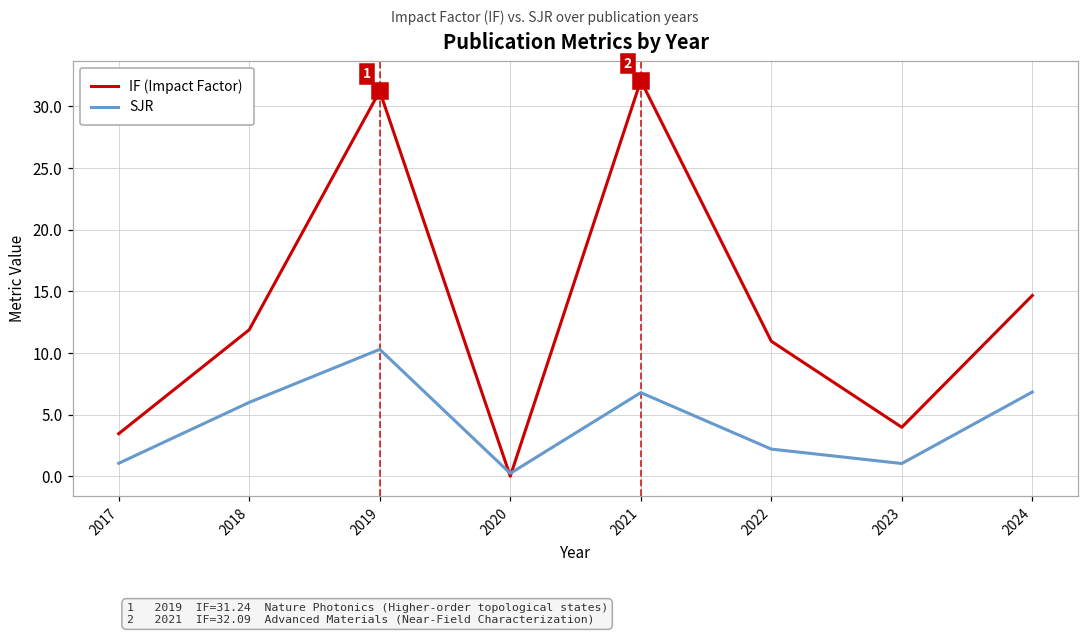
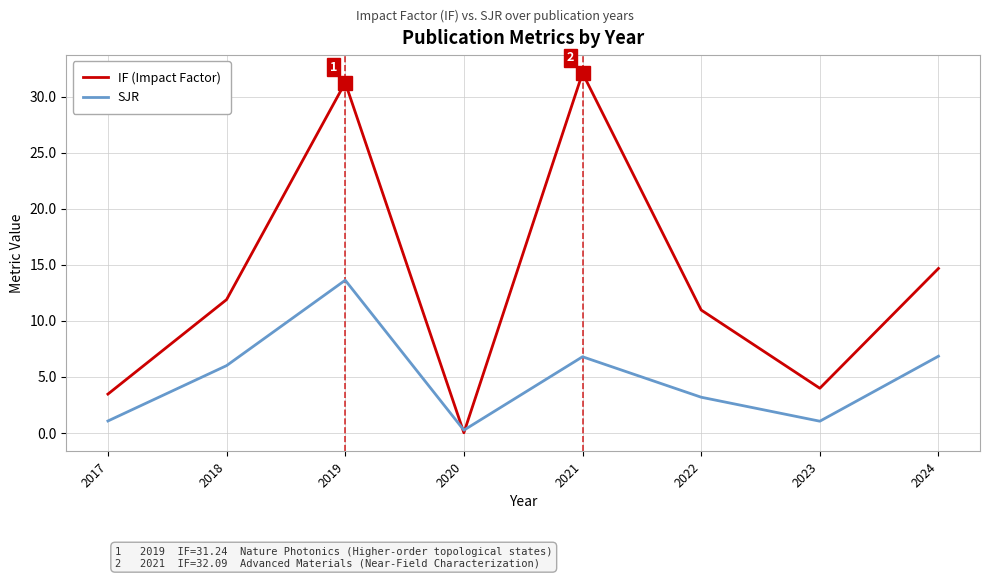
  {
    "SJR": {
      "2017": 1.1,
      "2018": 6.0,
-     "2019": 10.3,
+     "2019": 13.6,
      "2020": 0.2,
      "2021": 6.8,
-     "2022": 2.2,
+     "2022": 3.2,
      "2023": 1.0,
      "2024": 6.8
    }
  }
